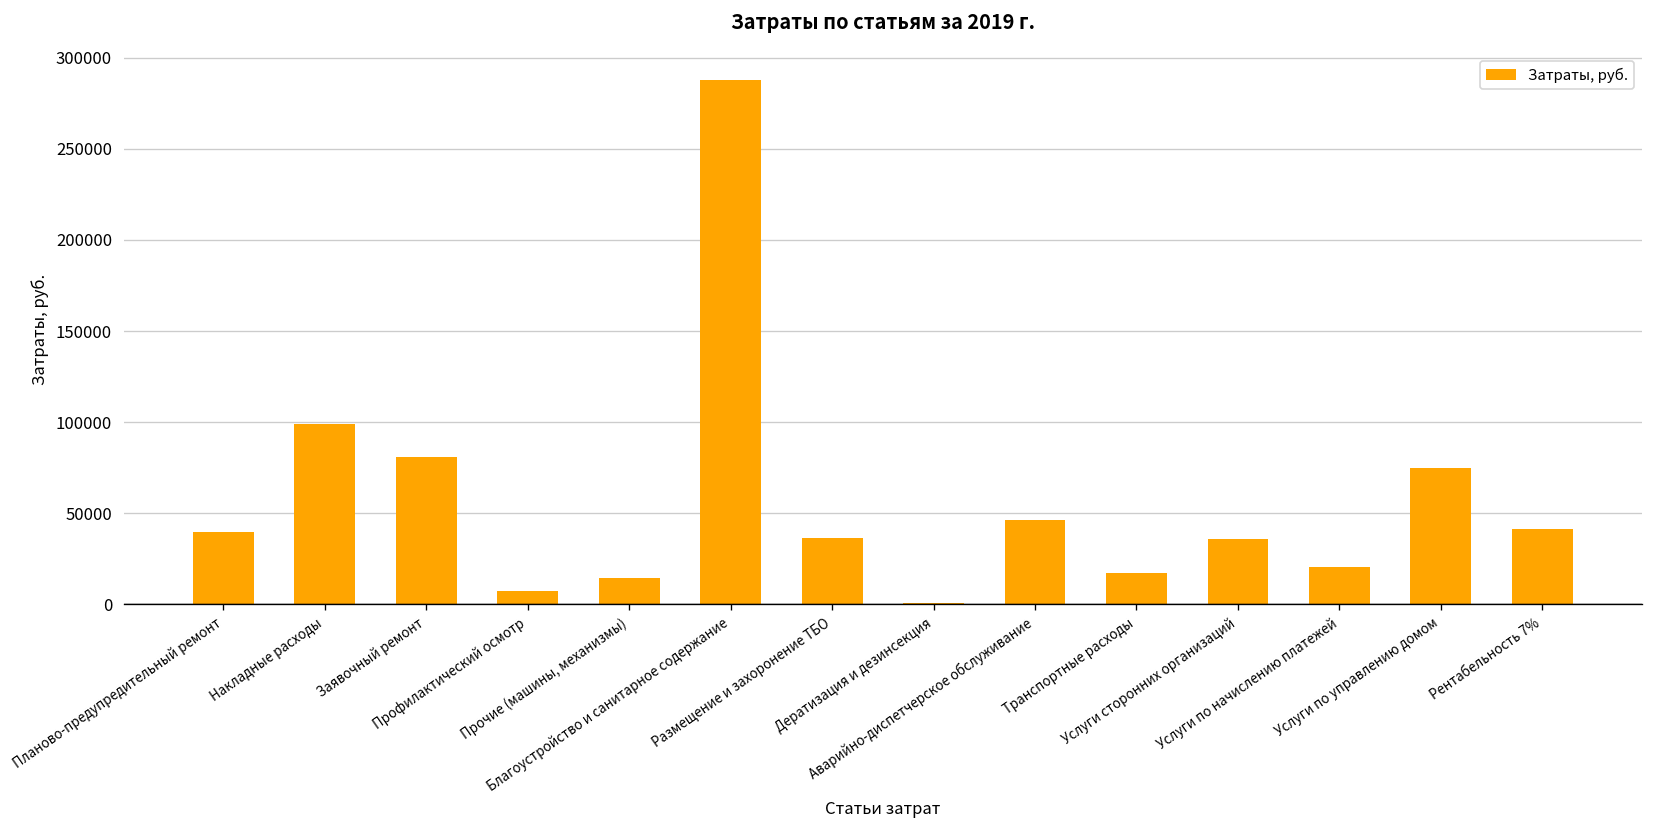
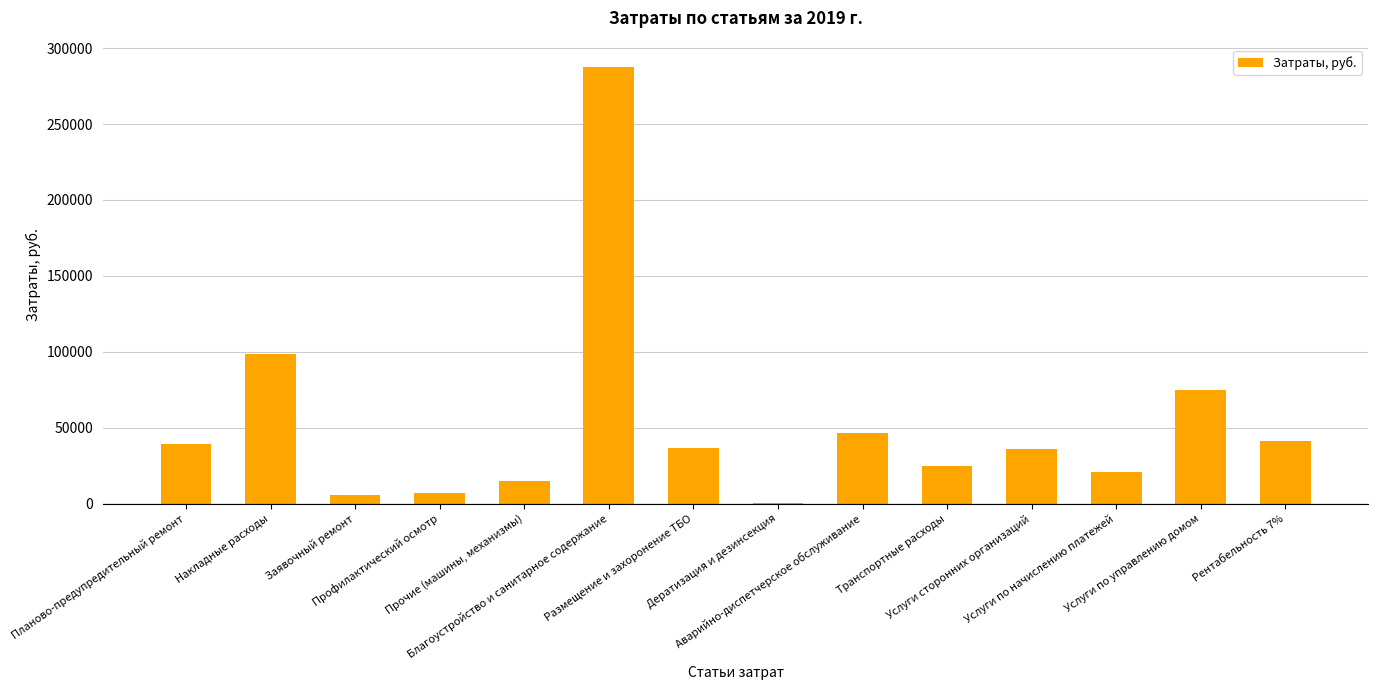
  {
    "Планово-предупредительный ремонт": 40000,
    "Накладные расходы": 99000,
-   "Заявочный ремонт": 81000,
+   "Заявочный ремонт": 5000,
    "Профилактический осмотр": 7000,
    "Прочие (машины, механизмы)": 15000,
    "Благоустройство и санитарное содержание": 288000,
    "Размещение и захоронение ТБО": 36000,
    "Аварийно-диспетчерское обслуживание": 47000,
-   "Транспортные расходы": 17000,
+   "Транспортные расходы": 25000,
    "Услуги сторонних организаций": 36000,
    "Услуги по начислению платежей": 21000,
    "Услуги по управлению домом": 75000,
    "Рентабельность 7%": 41000
  }
